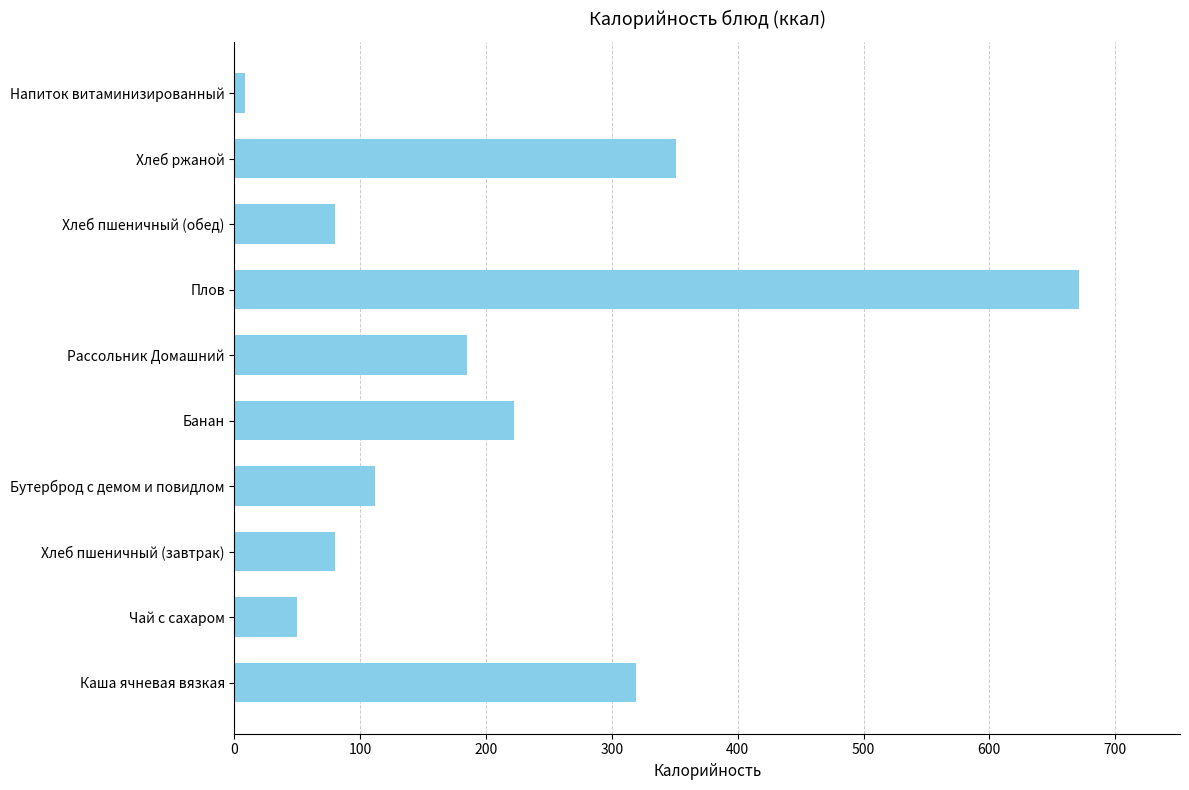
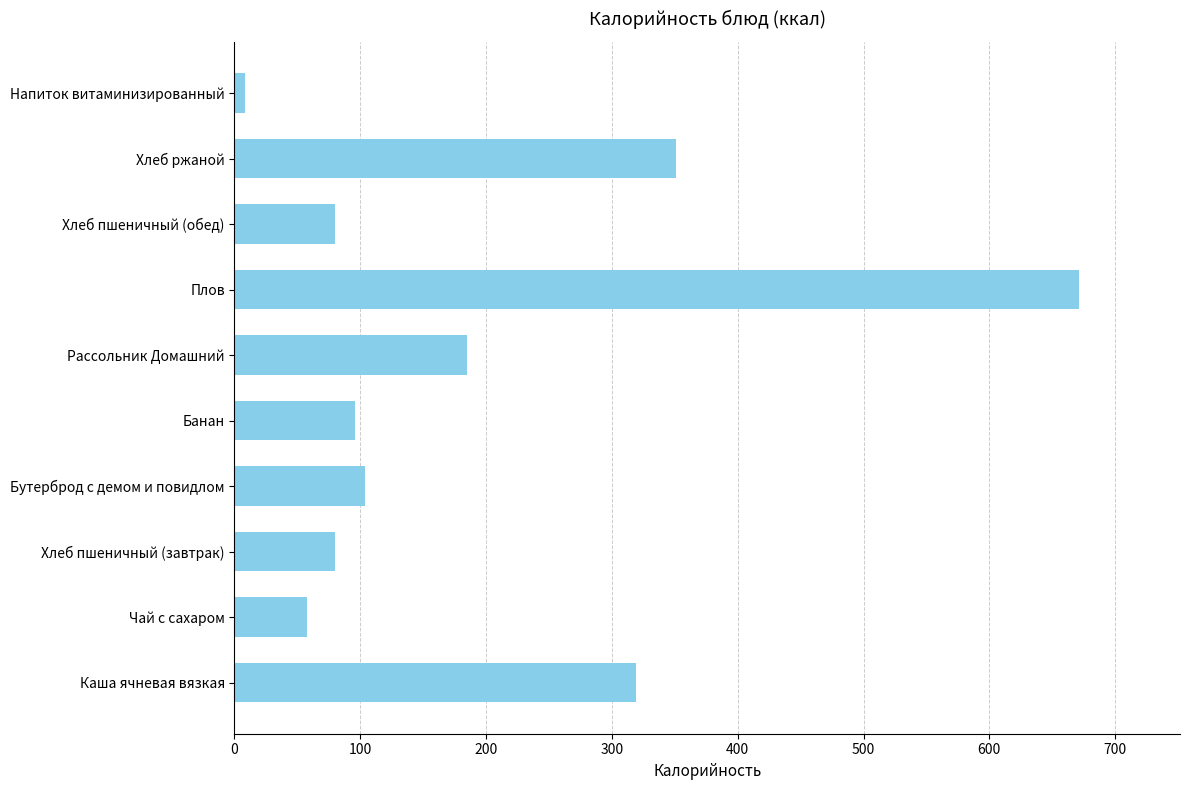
  {
    "Напиток витаминизированный": 8,
    "Хлеб ржаной": 351,
    "Хлеб пшеничный (обед)": 80,
    "Плов": 671,
    "Рассольник Домашний": 185,
-   "Банан": 222,
-   "Бутерброд с демом и повидлом": 112,
+   "Банан": 96,
+   "Бутерброд с демом и повидлом": 104,
    "Хлеб пшеничный (завтрак)": 80,
-   "Чай с сахаром": 50,
+   "Чай с сахаром": 58,
    "Каша ячневая вязкая": 319
  }
